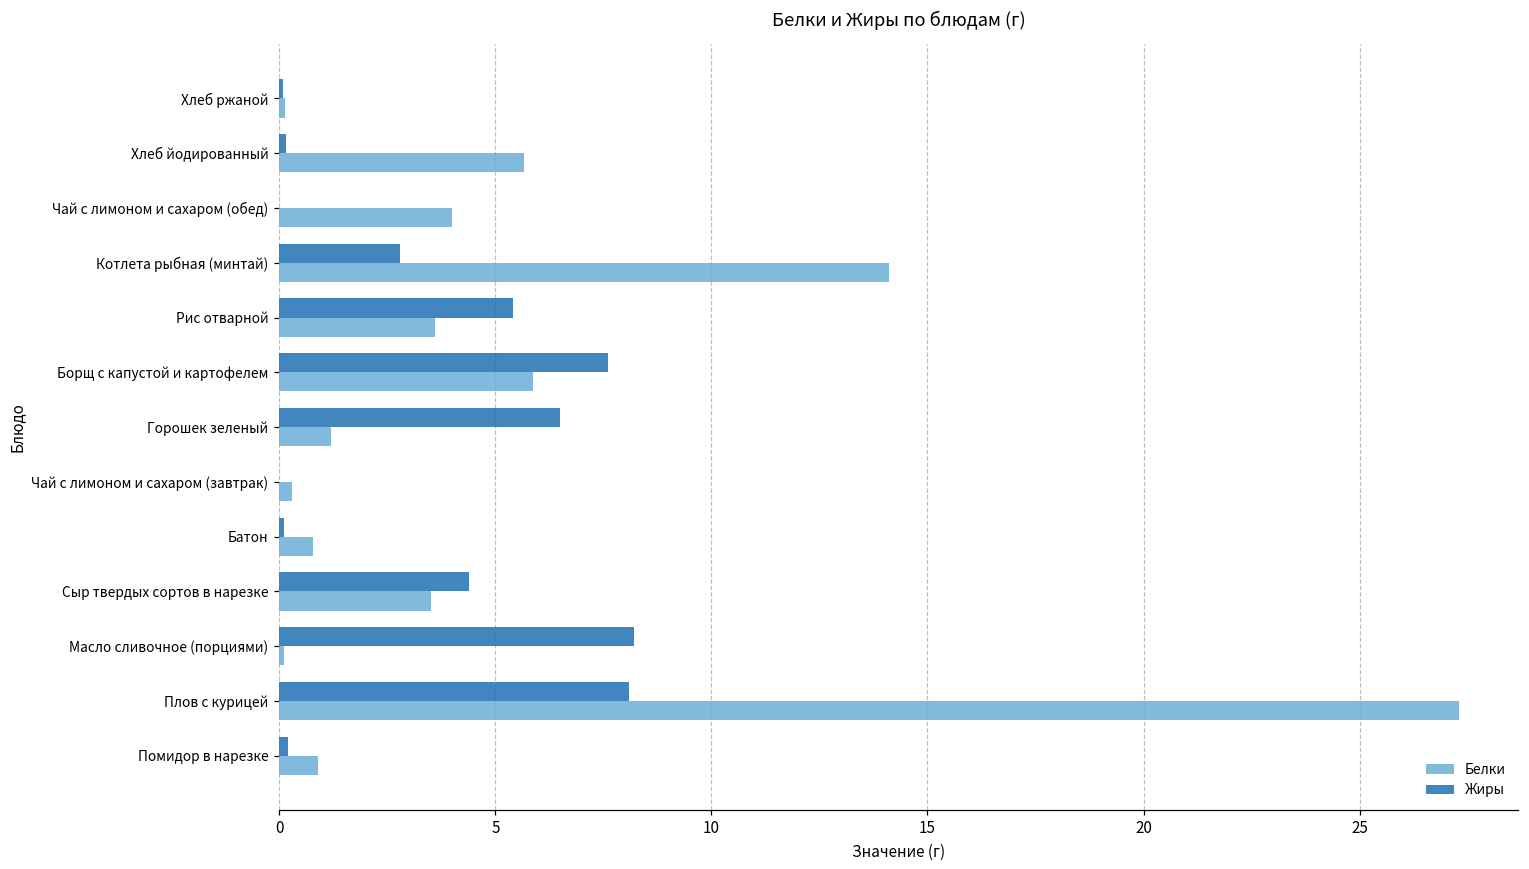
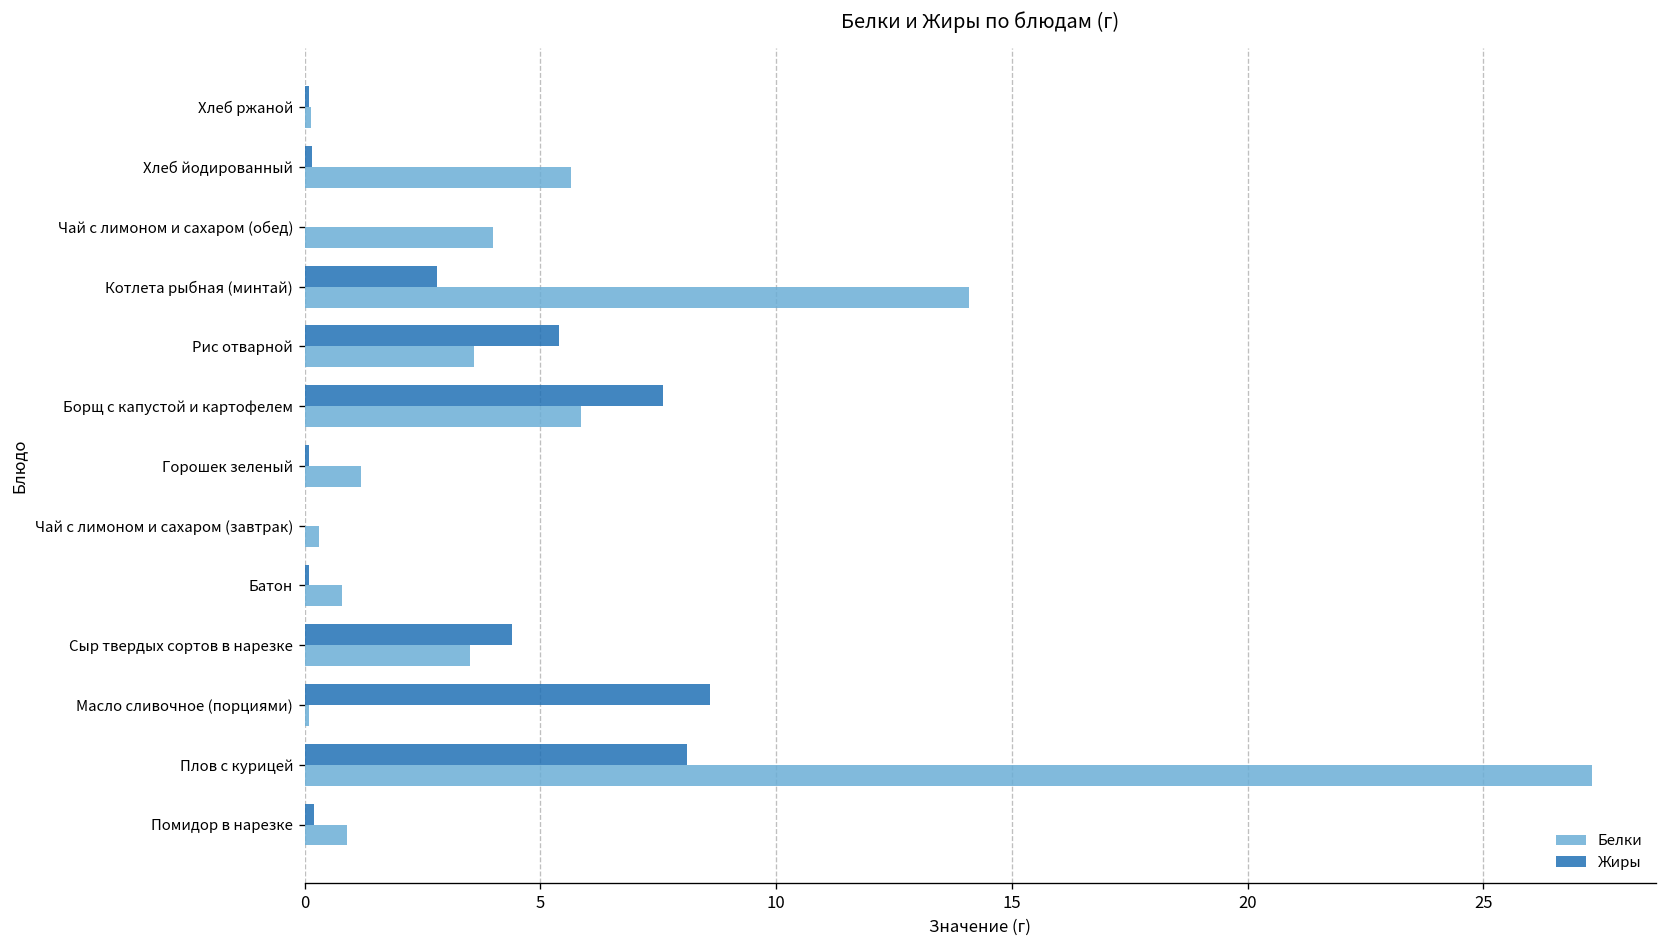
  {
    "Белки": {
      "Хлеб ржаной": 0.1,
      "Хлеб йодированный": 5.7,
      "Чай с лимоном и сахаром (обед)": 4.0,
      "Котлета рыбная (минтай)": 14.1,
      "Рис отварной": 3.6,
      "Борщ с капустой и картофелем": 5.9,
      "Горошек зеленый": 1.2,
      "Чай с лимоном и сахаром (завтрак)": 0.3,
      "Батон": 0.8,
      "Сыр твердых сортов в нарезке": 3.5,
      "Масло сливочное (порциями)": 0.1,
      "Плов с курицей": 27.3,
      "Помидор в нарезке": 0.9
    },
    "Жиры": {
      "Хлеб ржаной": 0.1,
      "Хлеб йодированный": 0.2,
      "Чай с лимоном и сахаром (обед)": 0.0,
      "Котлета рыбная (минтай)": 2.8,
      "Рис отварной": 5.4,
      "Борщ с капустой и картофелем": 7.6,
-     "Горошек зеленый": 6.5,
+     "Горошек зеленый": 0.1,
      "Чай с лимоном и сахаром (завтрак)": 0.0,
      "Батон": 0.1,
      "Сыр твердых сортов в нарезке": 4.4,
-     "Масло сливочное (порциями)": 8.2,
+     "Масло сливочное (порциями)": 8.6,
      "Плов с курицей": 8.1,
      "Помидор в нарезке": 0.2
    }
  }
